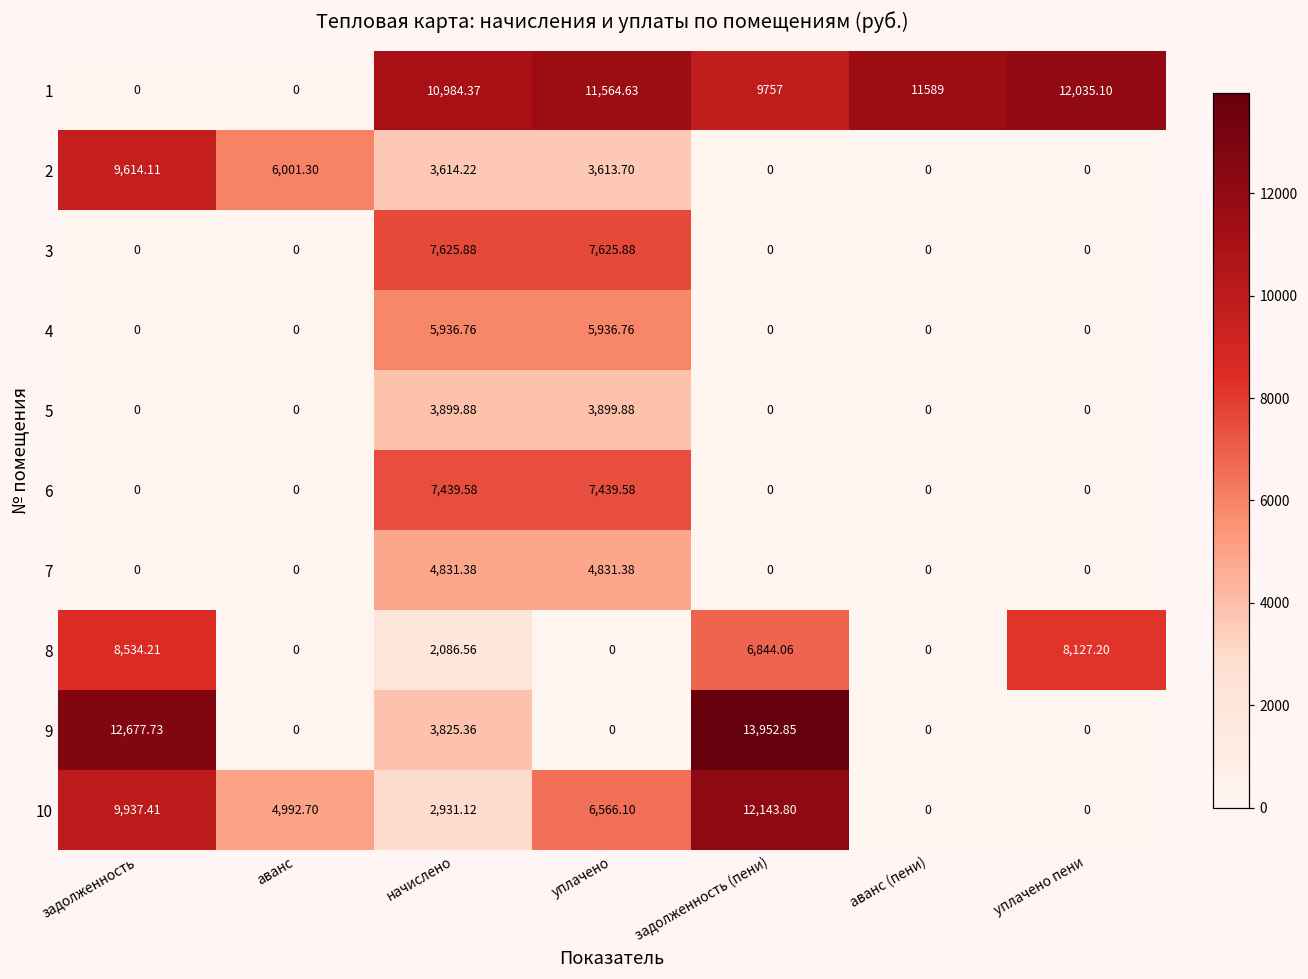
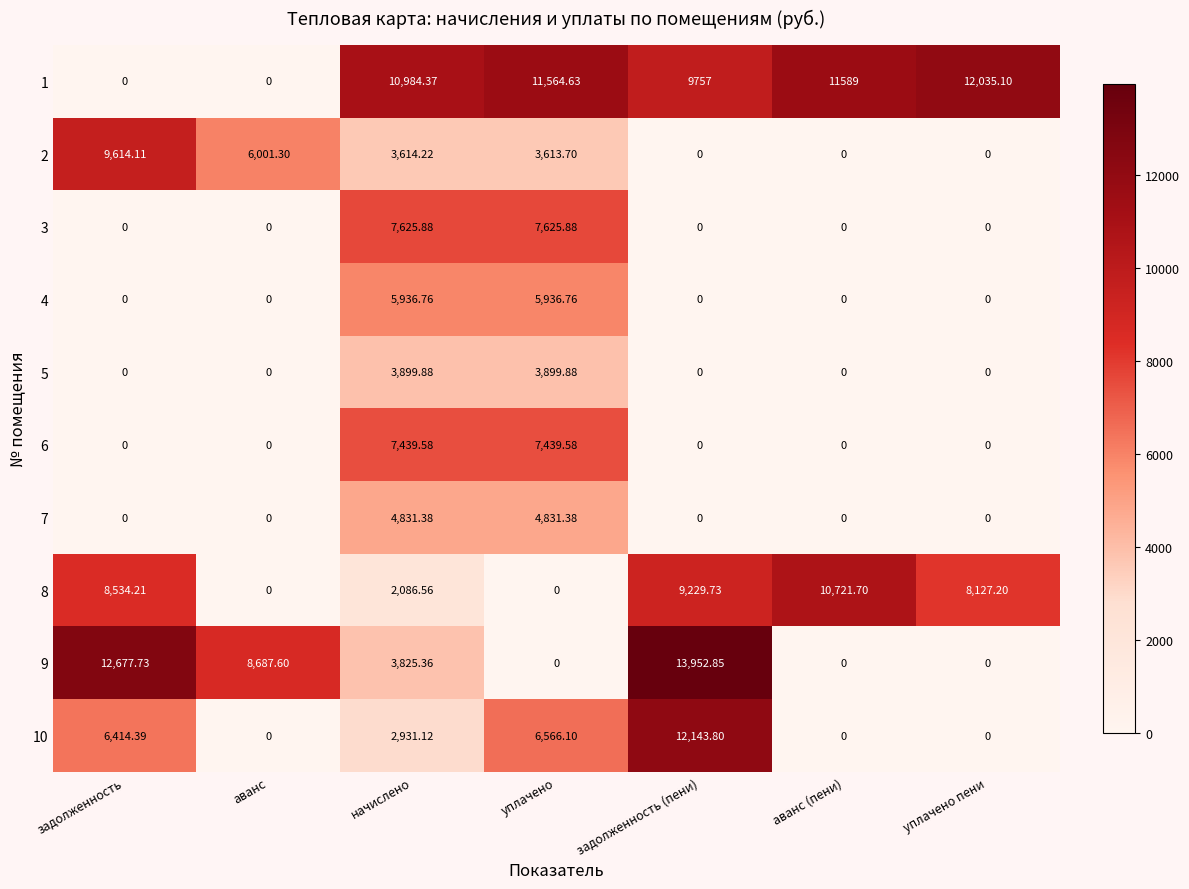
  {
    "1": {
      "задолженность": "0",
      "аванс": "0",
      "начислено": "10,984.37",
      "уплачено": "11,564.63",
      "задолженность (пени)": "9757",
      "аванс (пени)": "11589",
      "уплачено пени": "12,035.10"
    },
    "2": {
      "задолженность": "9,614.11",
      "аванс": "6,001.30",
      "начислено": "3,614.22",
      "уплачено": "3,613.70",
      "задолженность (пени)": "0",
      "аванс (пени)": "0",
      "уплачено пени": "0"
    },
    "3": {
      "задолженность": "0",
      "аванс": "0",
      "начислено": "7,625.88",
      "уплачено": "7,625.88",
      "задолженность (пени)": "0",
      "аванс (пени)": "0",
      "уплачено пени": "0"
    },
    "4": {
      "задолженность": "0",
      "аванс": "0",
      "начислено": "5,936.76",
      "уплачено": "5,936.76",
      "задолженность (пени)": "0",
      "аванс (пени)": "0",
      "уплачено пени": "0"
    },
    "5": {
      "задолженность": "0",
      "аванс": "0",
      "начислено": "3,899.88",
      "уплачено": "3,899.88",
      "задолженность (пени)": "0",
      "аванс (пени)": "0",
      "уплачено пени": "0"
    },
    "6": {
      "задолженность": "0",
      "аванс": "0",
      "начислено": "7,439.58",
      "уплачено": "7,439.58",
      "задолженность (пени)": "0",
      "аванс (пени)": "0",
      "уплачено пени": "0"
    },
    "7": {
      "задолженность": "0",
      "аванс": "0",
      "начислено": "4,831.38",
      "уплачено": "4,831.38",
      "задолженность (пени)": "0",
      "аванс (пени)": "0",
      "уплачено пени": "0"
    },
    "8": {
      "задолженность": "8,534.21",
      "аванс": "0",
      "начислено": "2,086.56",
      "уплачено": "0",
-     "задолженность (пени)": "6,844.06",
-     "аванс (пени)": "0",
+     "задолженность (пени)": "9,229.73",
+     "аванс (пени)": "10,721.70",
      "уплачено пени": "8,127.20"
    },
    "9": {
      "задолженность": "12,677.73",
-     "аванс": "0",
+     "аванс": "8,687.60",
      "начислено": "3,825.36",
      "уплачено": "0",
      "задолженность (пени)": "13,952.85",
      "аванс (пени)": "0",
      "уплачено пени": "0"
    },
    "10": {
-     "задолженность": "9,937.41",
-     "аванс": "4,992.70",
+     "задолженность": "6,414.39",
+     "аванс": "0",
      "начислено": "2,931.12",
      "уплачено": "6,566.10",
      "задолженность (пени)": "12,143.80",
      "аванс (пени)": "0",
      "уплачено пени": "0"
    }
  }
